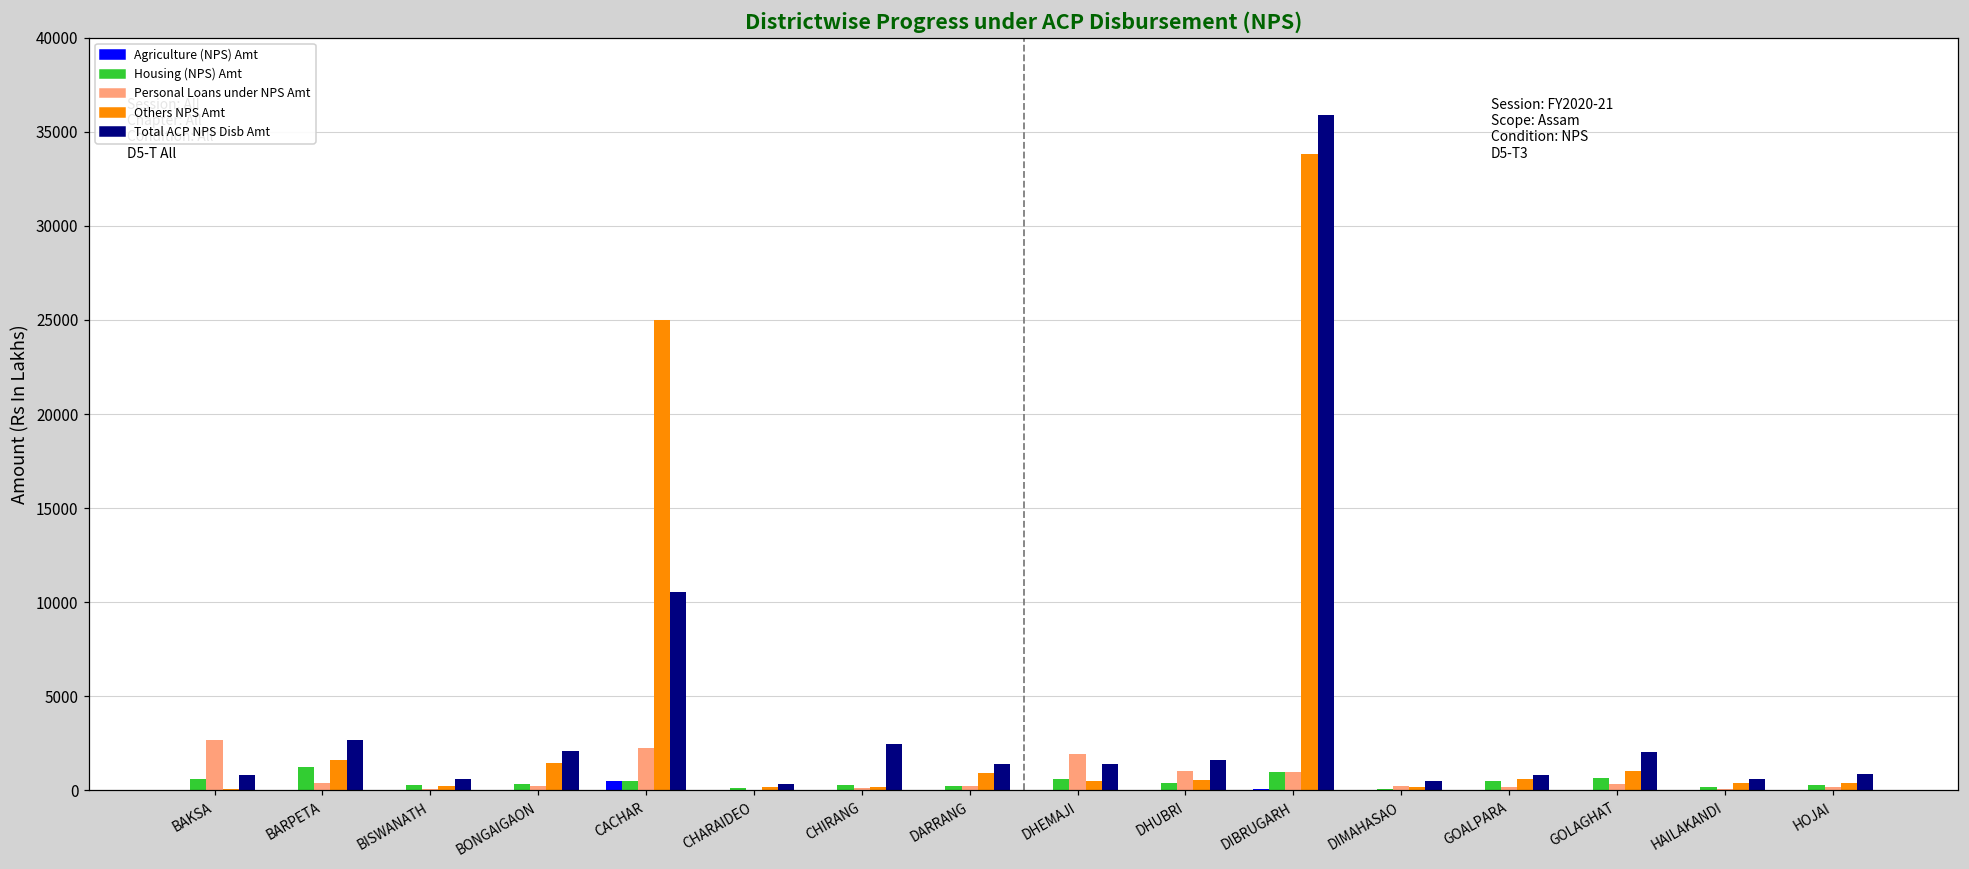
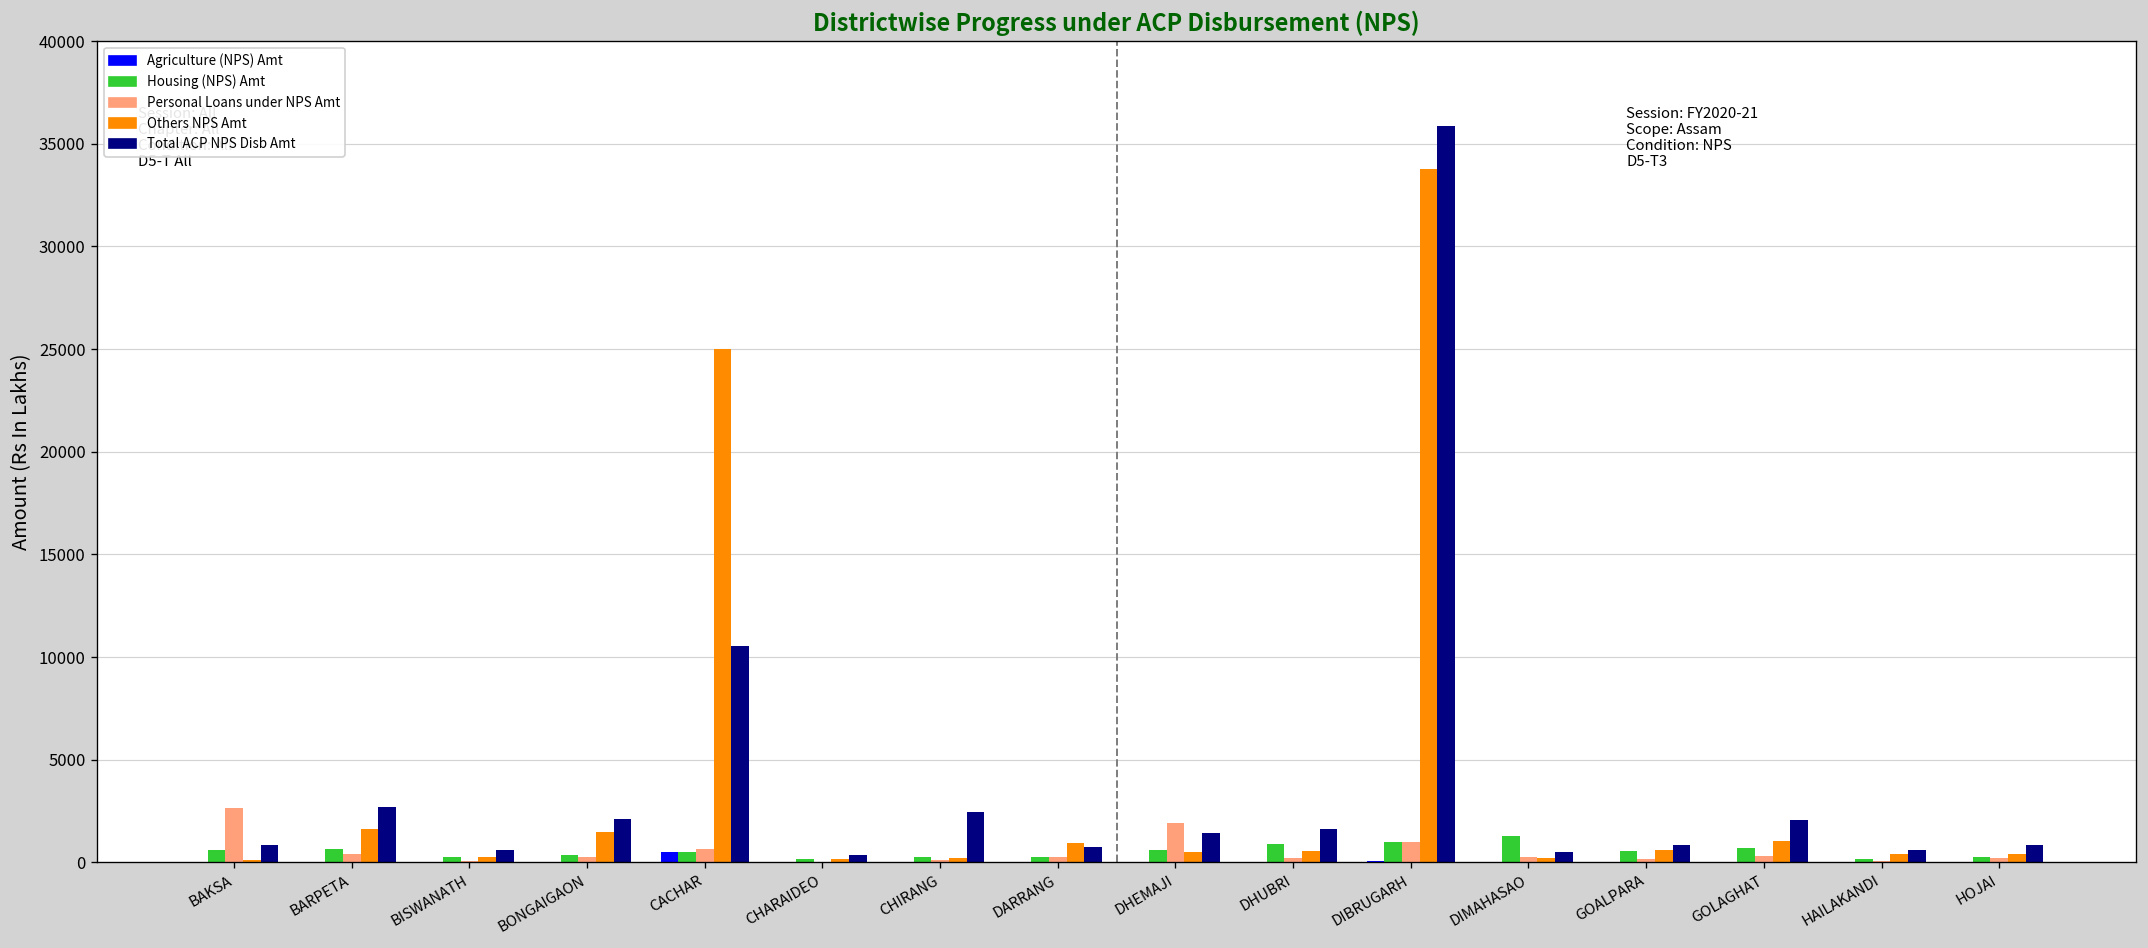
  {
    "Agriculture (NPS) Amt": {
      "BARPETA": 0,
      "CACHAR": 500,
      "DIMAHASAO": 0,
      "GOALPARA": 0,
      "HOJAI": 0
    },
    "Housing (NPS) Amt": {
      "BAKSA": 600,
-     "BARPETA": 1200,
+     "BARPETA": 700,
      "BISWANATH": 300,
      "BONGAIGAON": 400,
      "CACHAR": 500,
      "CHIRANG": 300,
      "DARRANG": 200,
      "DHEMAJI": 600,
-     "DHUBRI": 400,
+     "DHUBRI": 900,
      "DIBRUGARH": 1000,
-     "DIMAHASAO": 100,
+     "DIMAHASAO": 1300,
      "GOALPARA": 500,
      "GOLAGHAT": 700,
      "HAILAKANDI": 200,
      "HOJAI": 300
    },
    "Personal Loans under NPS Amt": {
      "BAKSA": 2700,
      "BARPETA": 400,
      "BONGAIGAON": 200,
-     "CACHAR": 2200,
+     "CACHAR": 700,
      "DARRANG": 200,
      "DHEMAJI": 1900,
-     "DHUBRI": 1100,
+     "DHUBRI": 200,
      "DIBRUGARH": 1000,
      "DIMAHASAO": 200,
      "GOALPARA": 200,
      "GOLAGHAT": 300,
      "HOJAI": 200
    },
    "Others NPS Amt": {
      "BARPETA": 1600,
      "BISWANATH": 300,
      "BONGAIGAON": 1500,
      "CACHAR": 25000,
      "CHARAIDEO": 200,
      "CHIRANG": 200,
      "DARRANG": 900,
      "DHEMAJI": 500,
      "DHUBRI": 500,
      "DIBRUGARH": 33800,
      "DIMAHASAO": 200,
      "GOALPARA": 600,
      "GOLAGHAT": 1000,
      "HAILAKANDI": 400,
      "HOJAI": 400
    },
    "Total ACP NPS Disb Amt": {
      "BAKSA": 800,
      "BARPETA": 2700,
      "BISWANATH": 600,
      "BONGAIGAON": 2100,
      "CACHAR": 10500,
      "CHARAIDEO": 400,
      "CHIRANG": 2400,
-     "DARRANG": 1400,
+     "DARRANG": 700,
      "DHEMAJI": 1400,
      "DHUBRI": 1600,
      "DIBRUGARH": 35900,
      "DIMAHASAO": 500,
      "GOALPARA": 800,
      "GOLAGHAT": 2100,
      "HAILAKANDI": 600,
      "HOJAI": 900
    }
  }
